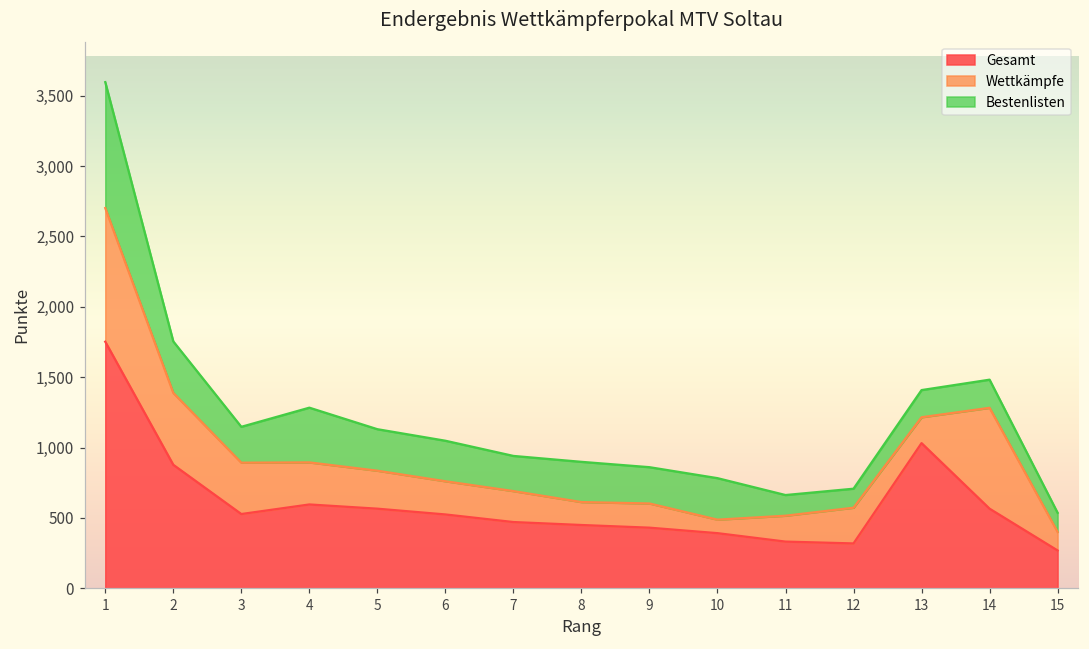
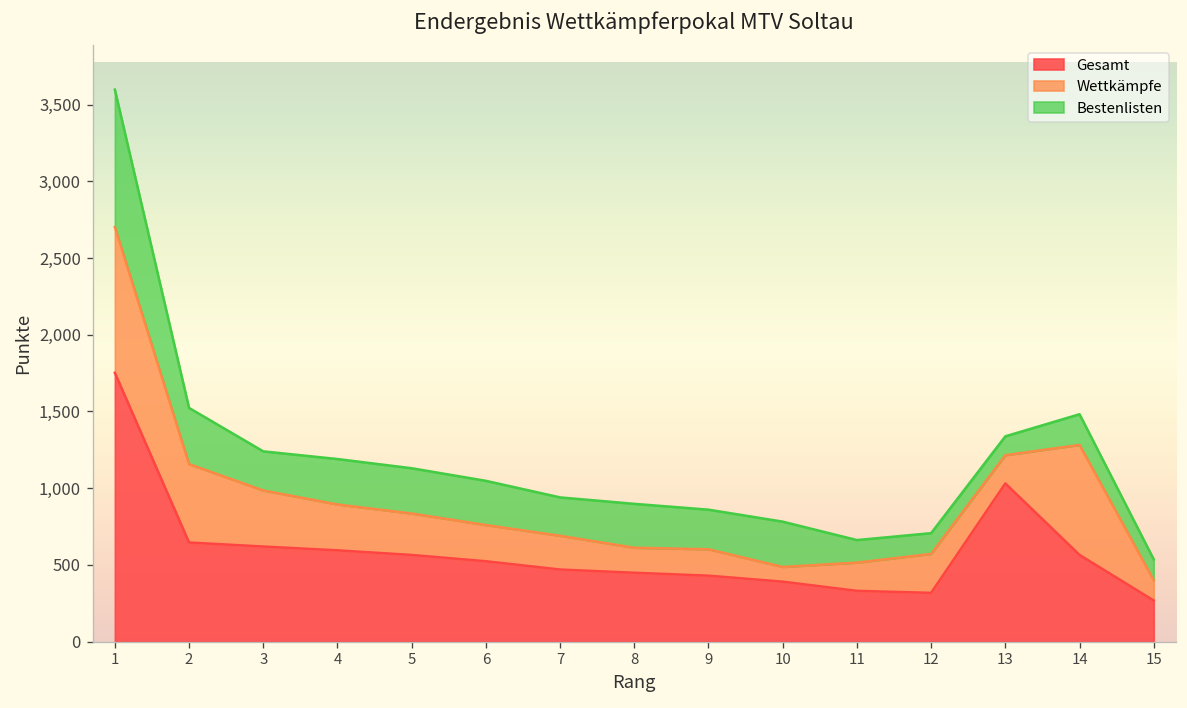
  {
    "Gesamt": {
      "1": "1,750",
-     "2": "880",
-     "3": "530",
+     "2": "650",
+     "3": "620",
      "4": "600",
      "5": "570",
      "6": "520",
      "7": "470",
      "8": "450",
      "9": "430",
      "10": "390",
      "11": "330",
      "12": "320",
      "13": "1,030",
      "14": "570",
      "15": "270"
    },
    "Wettkämpfe": {
      "1": "950",
      "2": "510",
      "3": "370",
      "4": "300",
      "5": "270",
      "6": "240",
      "7": "220",
      "8": "160",
      "9": "170",
      "10": "100",
      "11": "180",
      "12": "250",
      "13": "180",
      "14": "720",
      "15": "130"
    },
    "Bestenlisten": {
      "1": "900",
      "2": "370",
      "3": "260",
-     "4": "390",
+     "4": "300",
      "5": "300",
      "6": "290",
      "7": "250",
      "8": "290",
      "9": "260",
      "10": "300",
      "11": "150",
      "12": "140",
-     "13": "190",
+     "13": "120",
      "14": "200",
      "15": "140"
    }
  }
